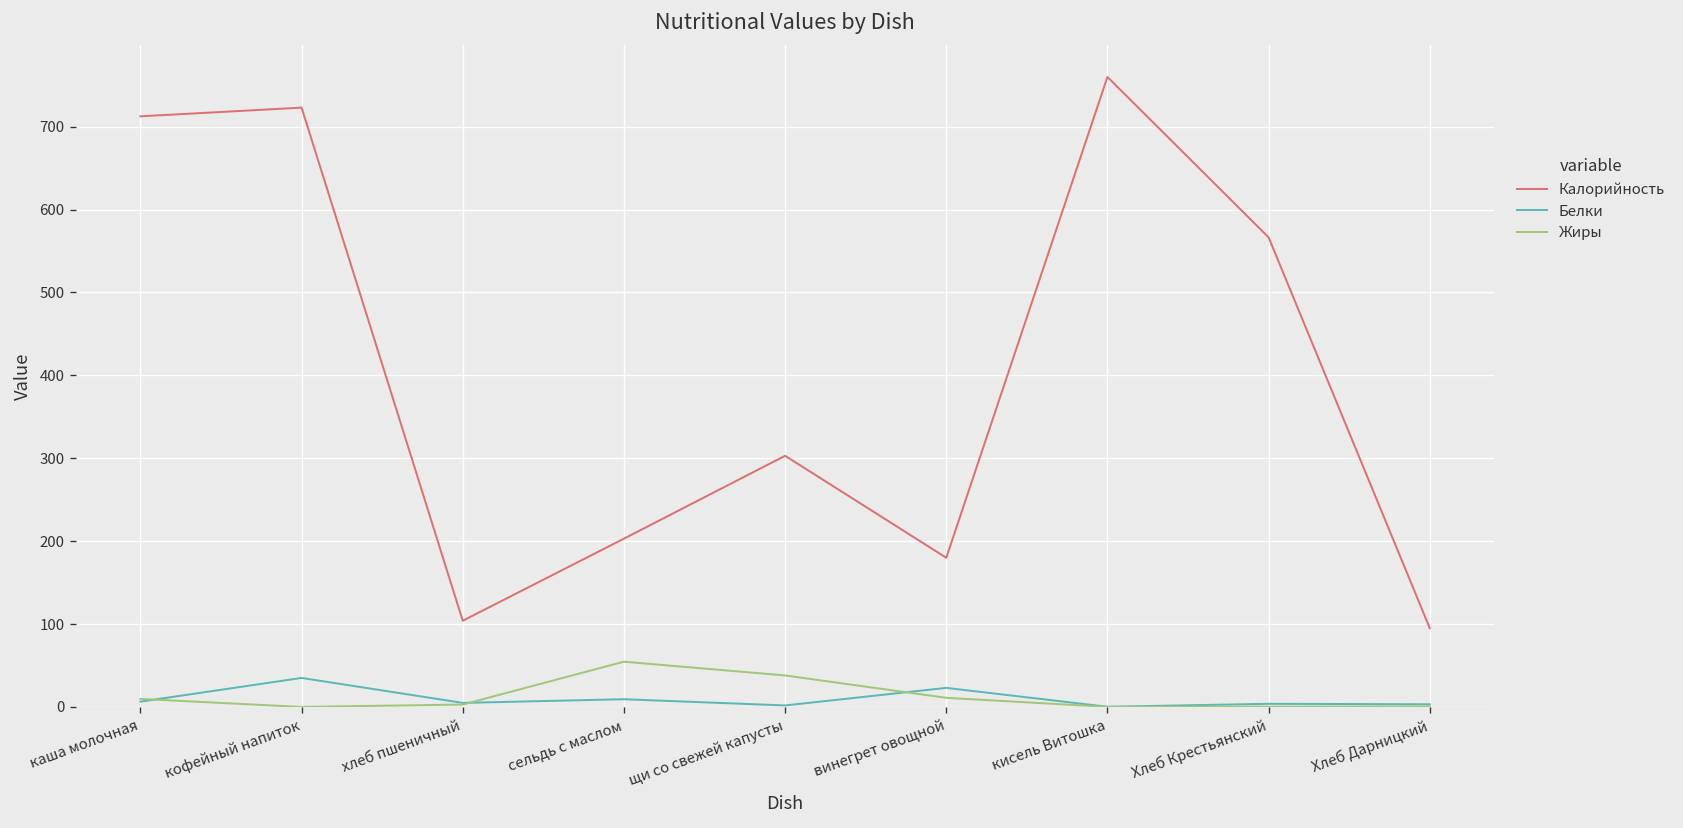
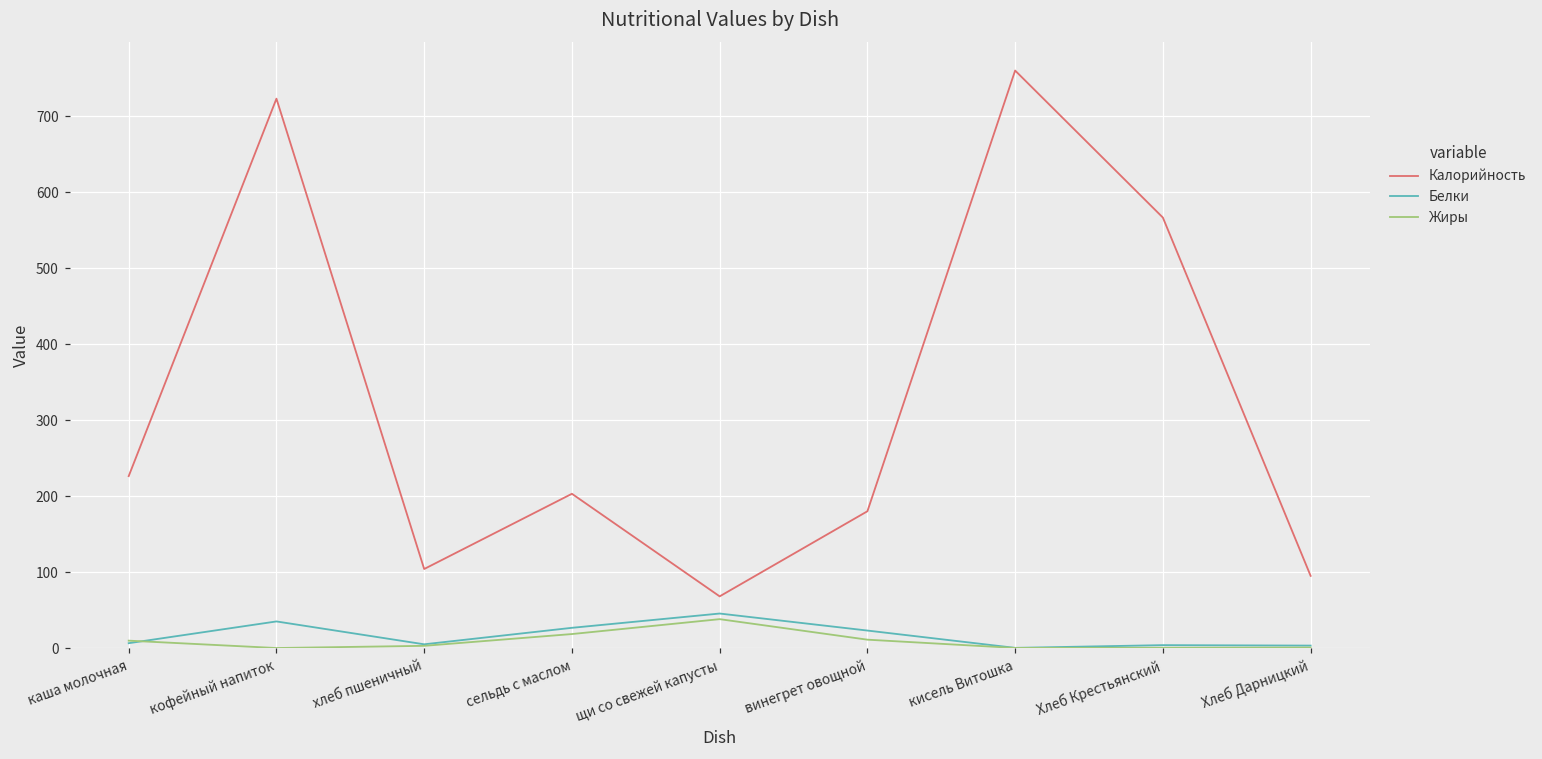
  {
    "Калорийность": {
-     "каша молочная": 710,
+     "каша молочная": 230,
      "кофейный напиток": 720,
      "хлеб пшеничный": 100,
      "сельдь с маслом": 200,
-     "щи со свежей капусты": 300,
+     "щи со свежей капусты": 70,
      "винегрет овощной": 180,
      "кисель Витошка": 760,
      "Хлеб Крестьянский": 570,
      "Хлеб Дарницкий": 100
    },
    "Белки": {
      "кофейный напиток": 40,
-     "сельдь с маслом": 10,
-     "щи со свежей капусты": 0,
+     "сельдь с маслом": 30,
+     "щи со свежей капусты": 50,
      "винегрет овощной": 20
    },
    "Жиры": {
      "кофейный напиток": 0,
-     "сельдь с маслом": 50,
+     "сельдь с маслом": 20,
      "щи со свежей капусты": 40,
      "винегрет овощной": 10
    }
  }
